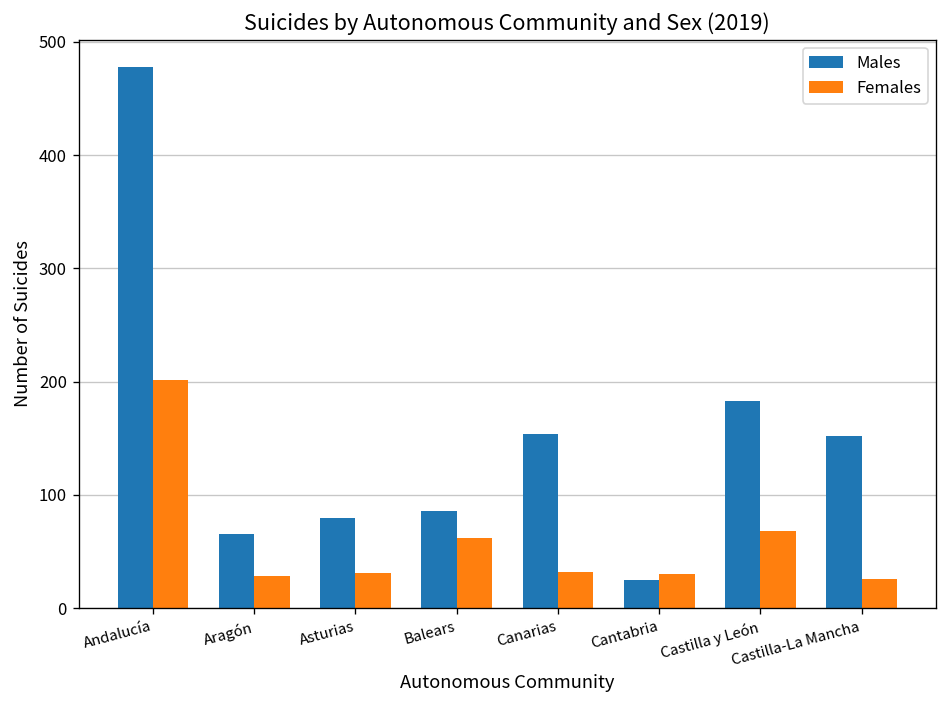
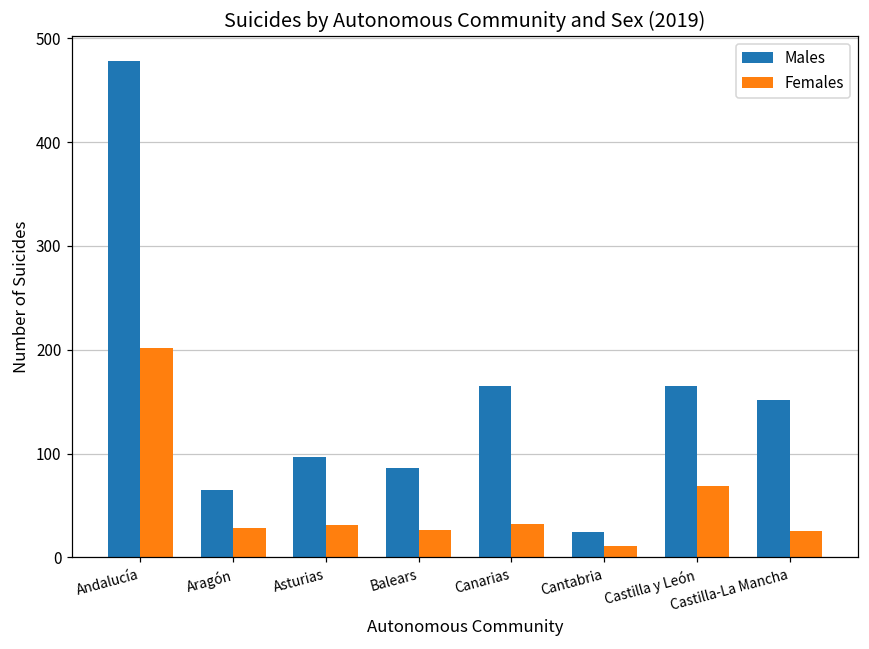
  {
    "Males": {
      "Andalucía": 480,
      "Aragón": 70,
-     "Asturias": 80,
+     "Asturias": 100,
      "Balears": 90,
-     "Canarias": 150,
+     "Canarias": 170,
      "Cantabria": 30,
-     "Castilla y León": 180,
+     "Castilla y León": 170,
      "Castilla-La Mancha": 150
    },
    "Females": {
      "Andalucía": 200,
      "Aragón": 30,
      "Asturias": 30,
-     "Balears": 60,
+     "Balears": 30,
      "Canarias": 30,
-     "Cantabria": 30,
+     "Cantabria": 10,
      "Castilla y León": 70,
      "Castilla-La Mancha": 30
    }
  }
